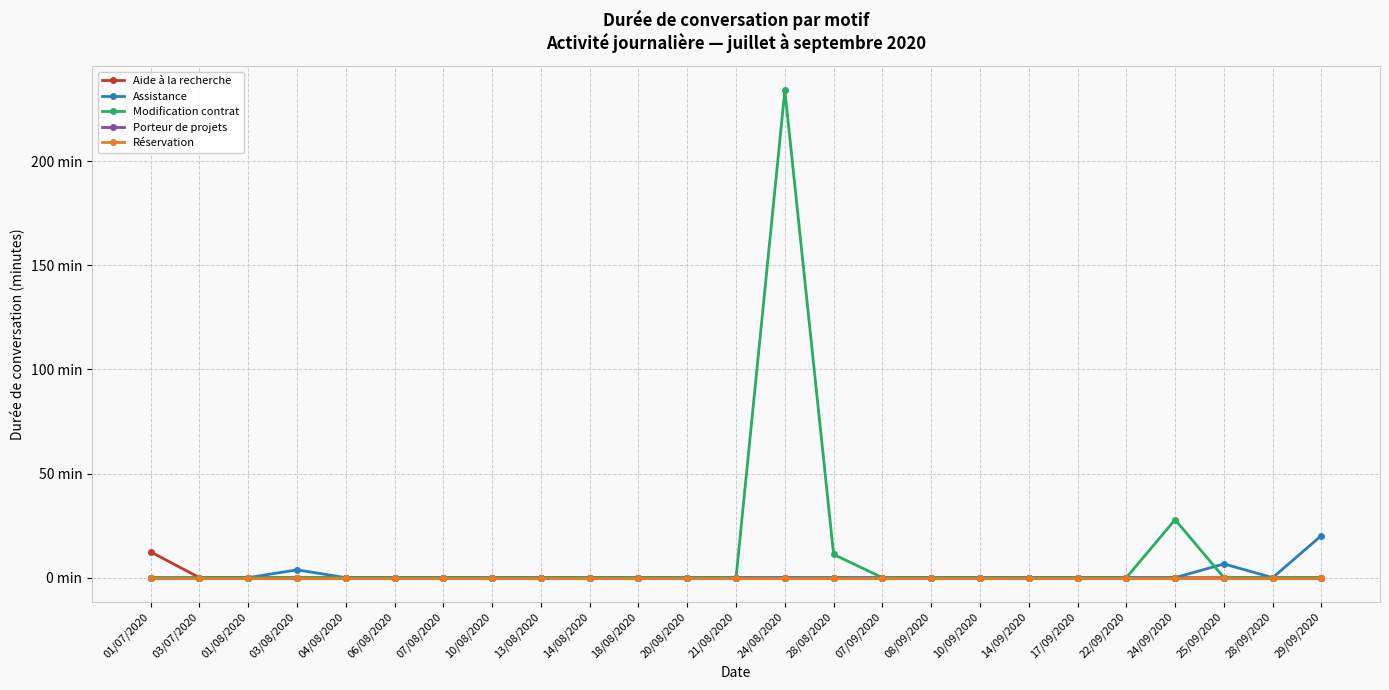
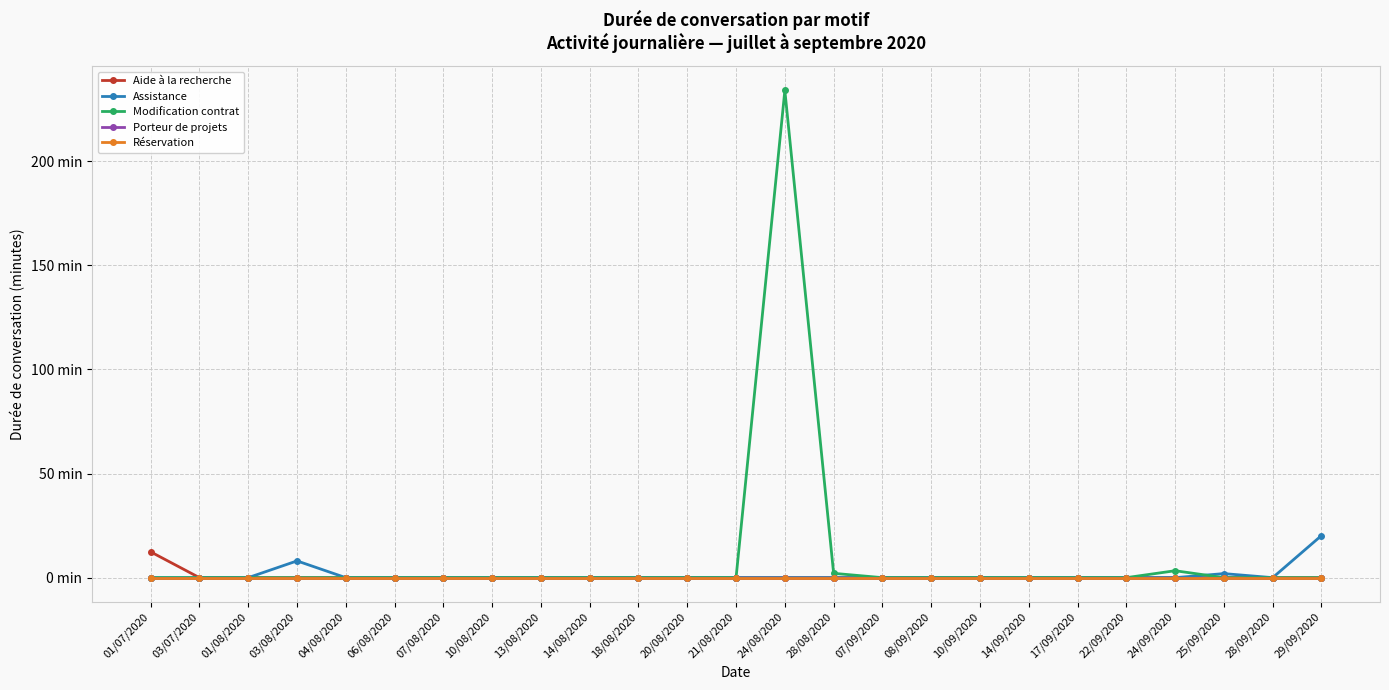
  {
    "Aide à la recherche": {
      "01/07/2020": "12 min"
    },
    "Assistance": {
-     "03/08/2020": "4 min",
-     "25/09/2020": "7 min",
+     "03/08/2020": "8 min",
+     "25/09/2020": "2 min",
      "29/09/2020": "20 min"
    },
    "Modification contrat": {
      "24/08/2020": "234 min",
-     "28/08/2020": "11 min",
-     "24/09/2020": "28 min"
+     "28/08/2020": "2 min",
+     "24/09/2020": "3 min"
    }
  }
